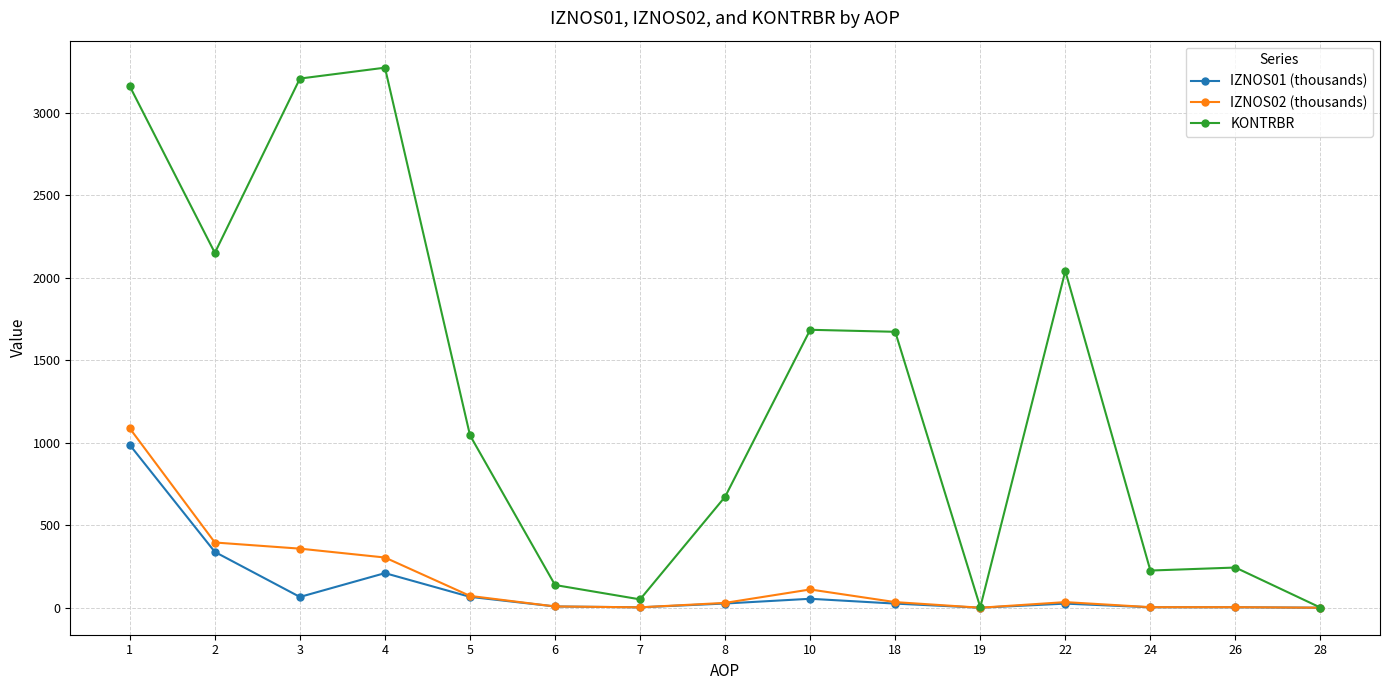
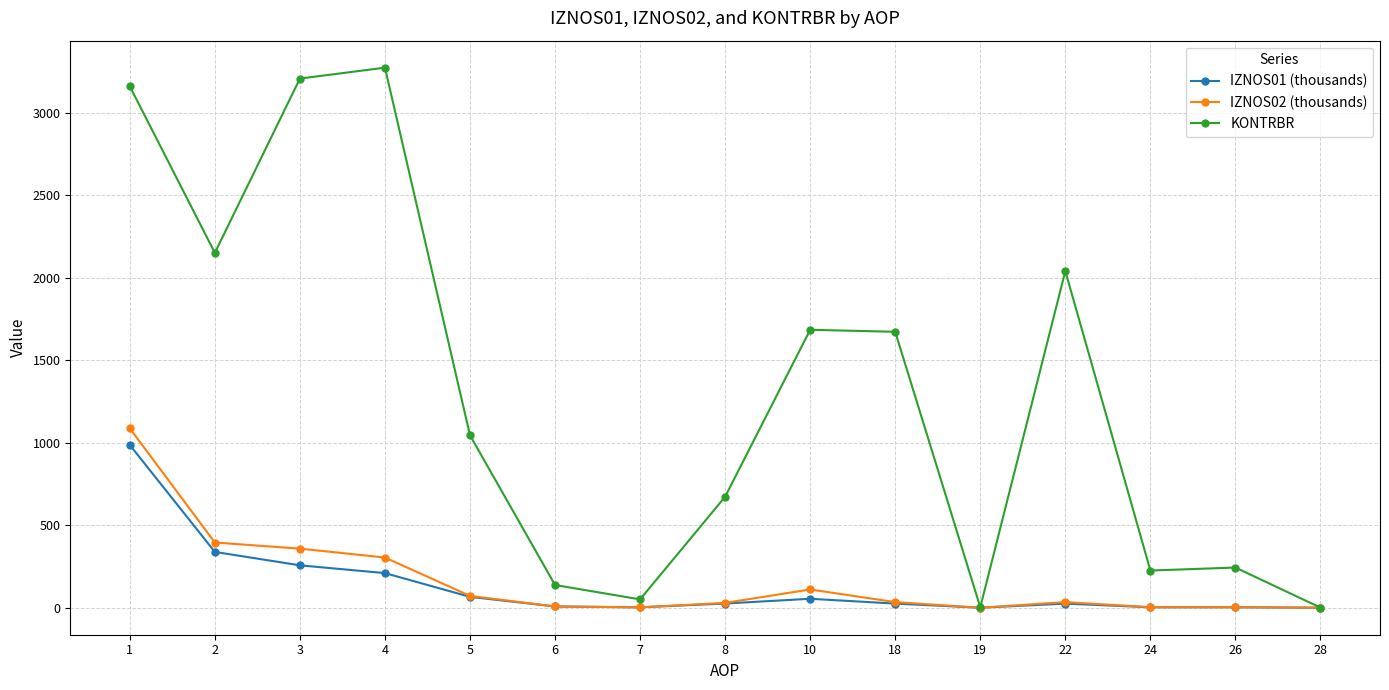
  {
    "IZNOS01 (thousands)": {
      "1": 990,
      "2": 340,
-     "3": 70,
+     "3": 260,
      "4": 210,
      "10": 50
    },
    "IZNOS02 (thousands)": {
      "1": 1090,
      "2": 400,
      "3": 360,
      "4": 300,
      "10": 110
    },
    "KONTRBR": {
      "1": 3160,
      "2": 2150,
      "3": 3210,
      "4": 3270,
      "5": 1040,
      "6": 140,
      "7": 50,
      "8": 670,
      "10": 1680,
      "18": 1670,
      "22": 2040,
      "24": 230,
      "26": 240
    }
  }
